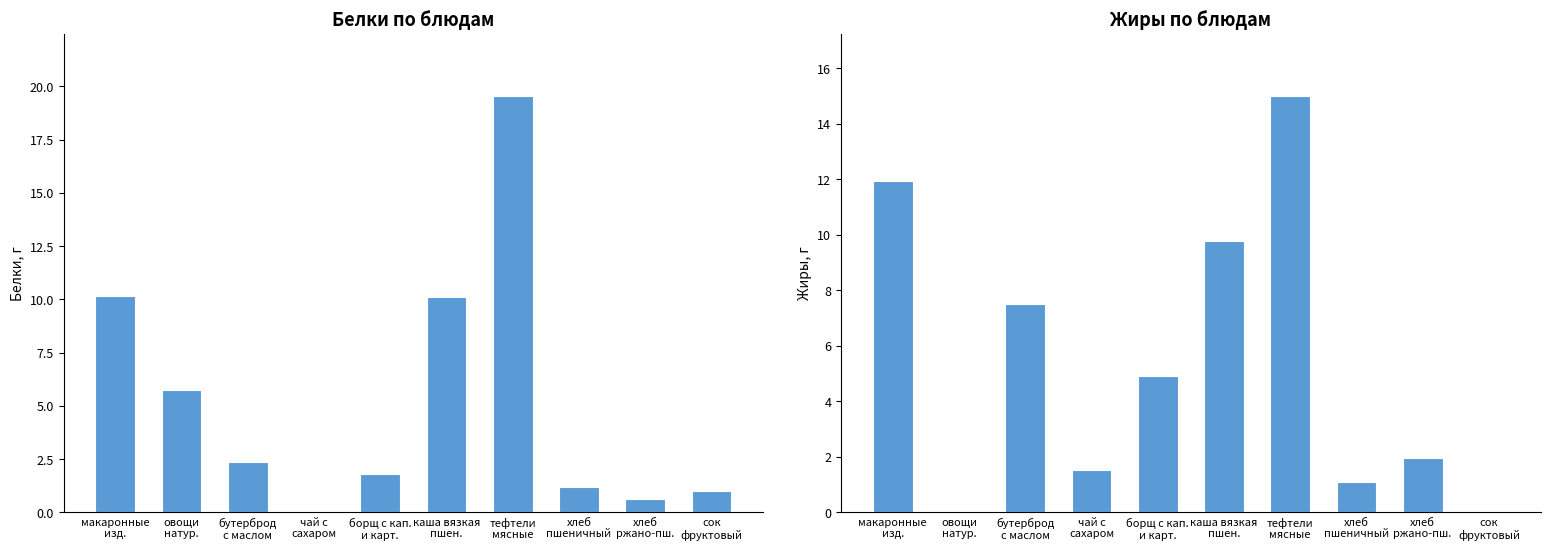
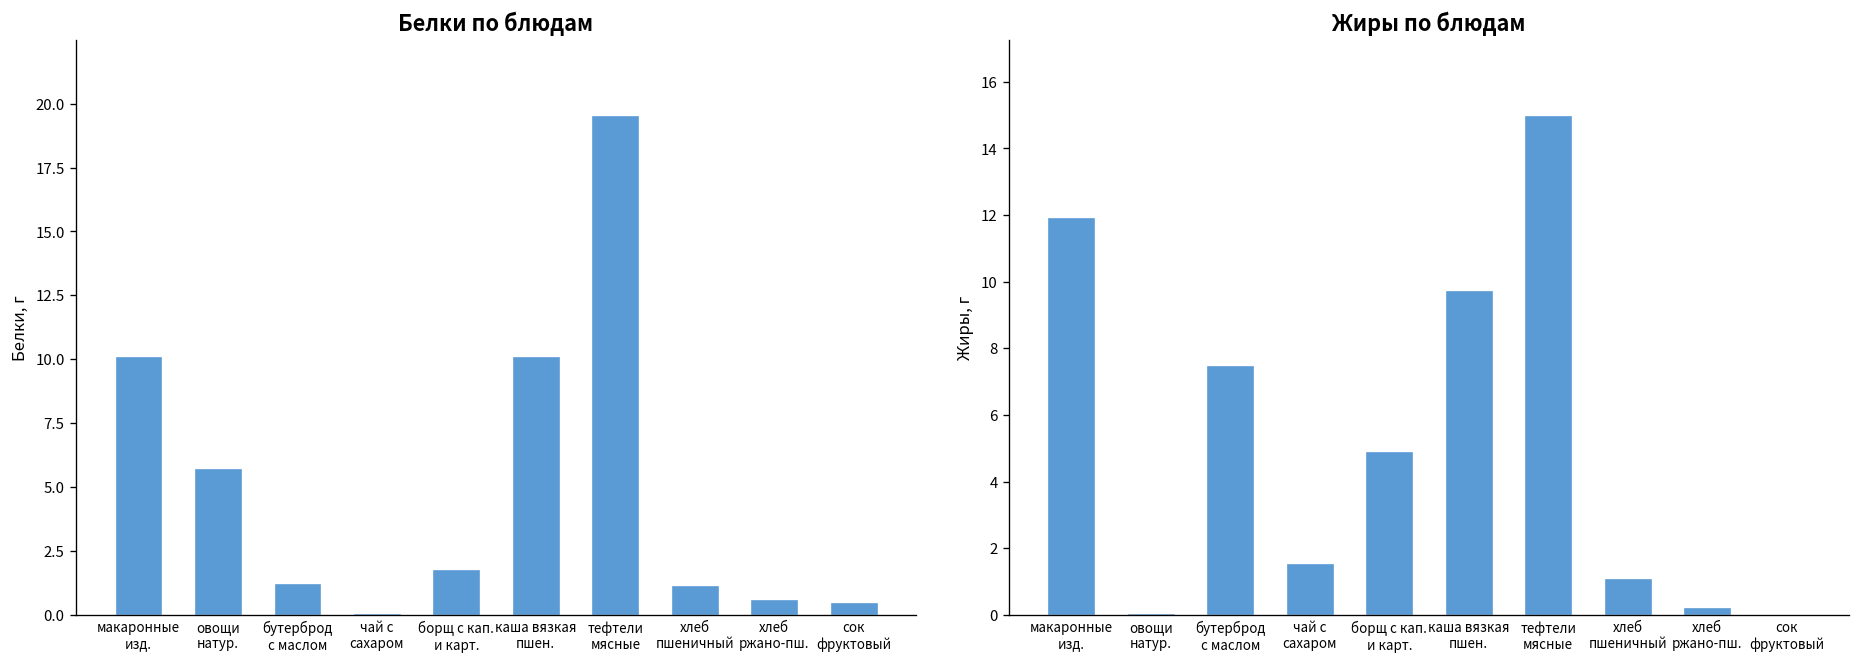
  {
    "Белки по блюдам": {
      "макаронные изд.": 10.1,
      "овощи натур.": 5.7,
-     "бутерброд с маслом": 2.4,
+     "бутерброд с маслом": 1.3,
      "борщ с кап. и карт.": 1.8,
      "каша вязкая пшен.": 10.1,
      "тефтели мясные": 19.5,
      "хлеб пшеничный": 1.2,
      "хлеб ржано-пш.": 0.6,
-     "сок фруктовый": 1.0
+     "сок фруктовый": 0.5
    },
    "Жиры по блюдам": {
      "макаронные изд.": 11.9,
      "бутерброд с маслом": 7.5,
      "чай с сахаром": 1.5,
      "борщ с кап. и карт.": 4.9,
      "каша вязкая пшен.": 9.8,
      "тефтели мясные": 15.0,
      "хлеб пшеничный": 1.1,
-     "хлеб ржано-пш.": 1.9,
+     "хлеб ржано-пш.": 0.2,
      "сок фруктовый": 0.0
    }
  }
